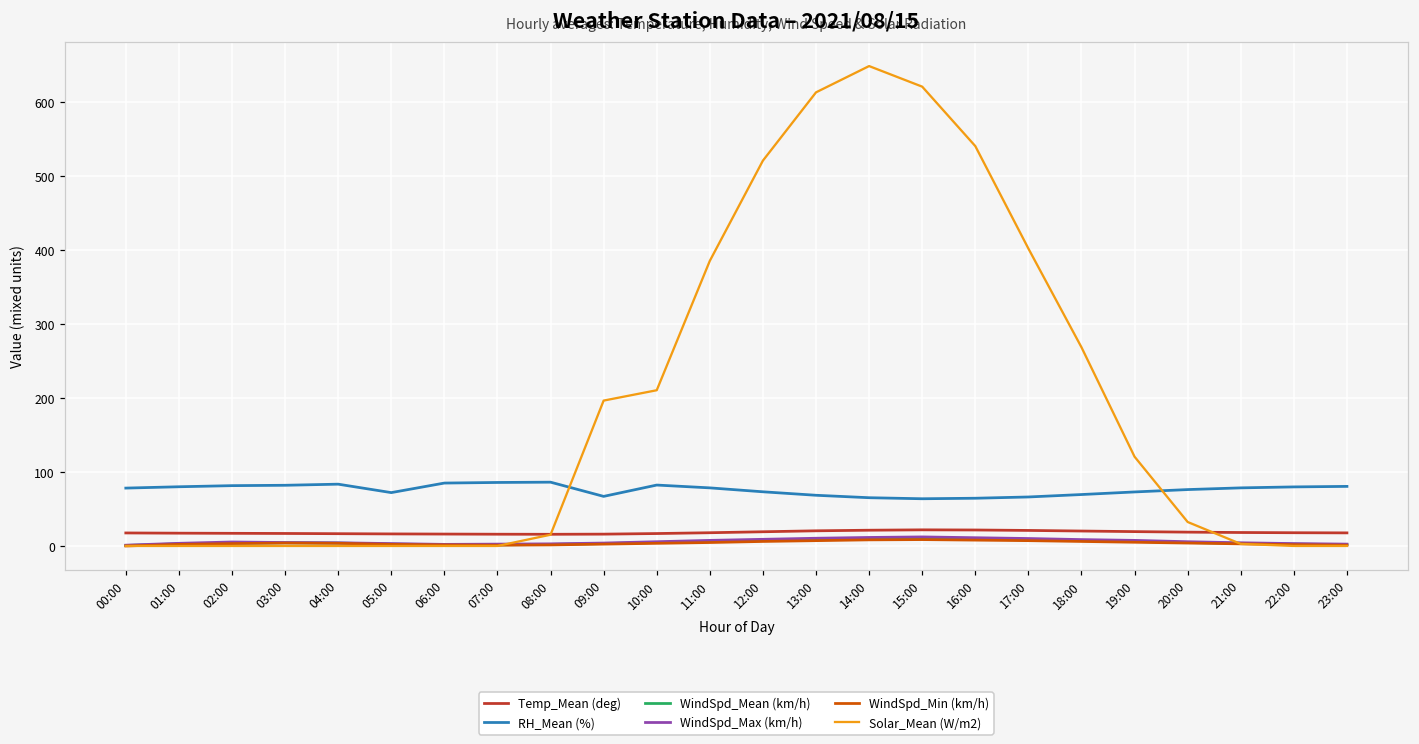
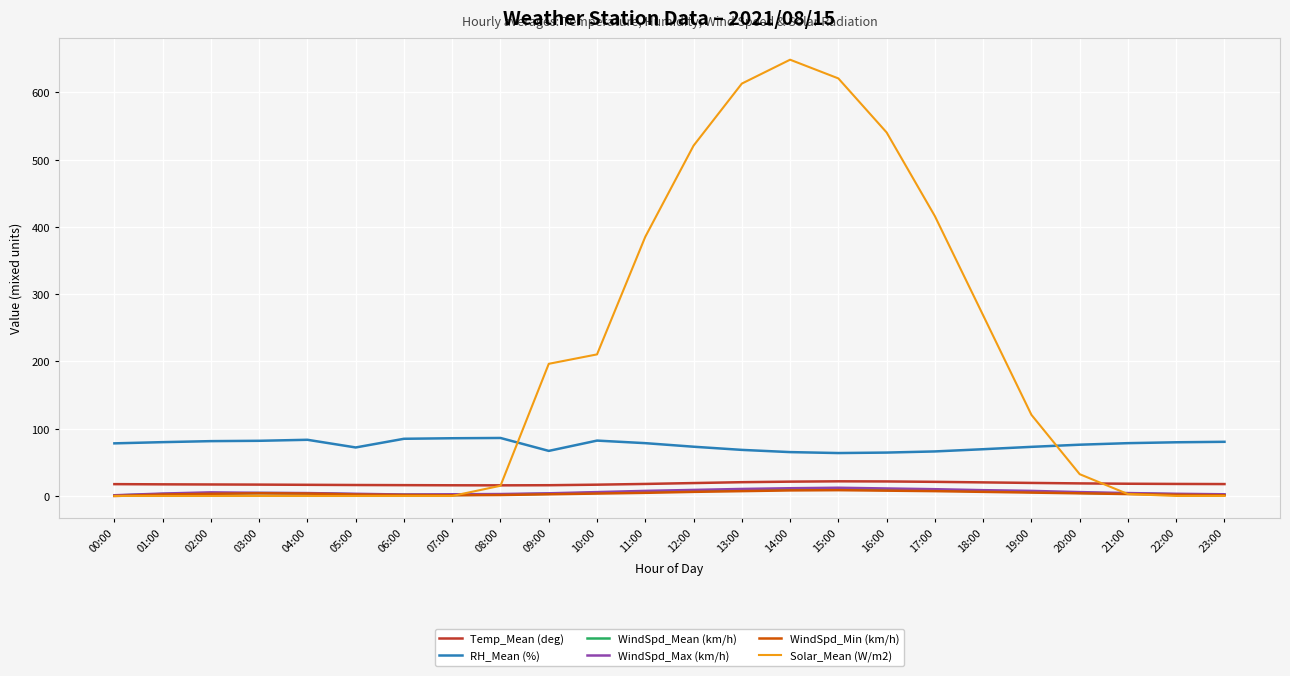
  {
    "RH_Mean (%)": {
      "00:00": 80,
      "01:00": 80,
      "02:00": 80,
      "03:00": 80,
      "04:00": 80,
      "05:00": 70,
      "06:00": 90,
      "07:00": 90,
      "08:00": 90,
      "09:00": 70,
      "10:00": 80,
      "11:00": 80,
      "12:00": 70,
      "13:00": 70,
      "14:00": 70,
      "15:00": 60,
      "16:00": 60,
      "17:00": 70,
      "18:00": 70,
      "19:00": 70,
      "20:00": 80,
      "21:00": 80,
      "22:00": 80,
      "23:00": 80
    },
    "Solar_Mean (W/m2)": {
      "03:00": 0,
      "09:00": 200,
      "10:00": 210,
      "11:00": 390,
      "12:00": 520,
      "13:00": 610,
      "14:00": 650,
      "15:00": 620,
      "16:00": 540,
-     "17:00": 400,
+     "17:00": 420,
      "18:00": 270,
      "19:00": 120,
      "20:00": 30
    }
  }
